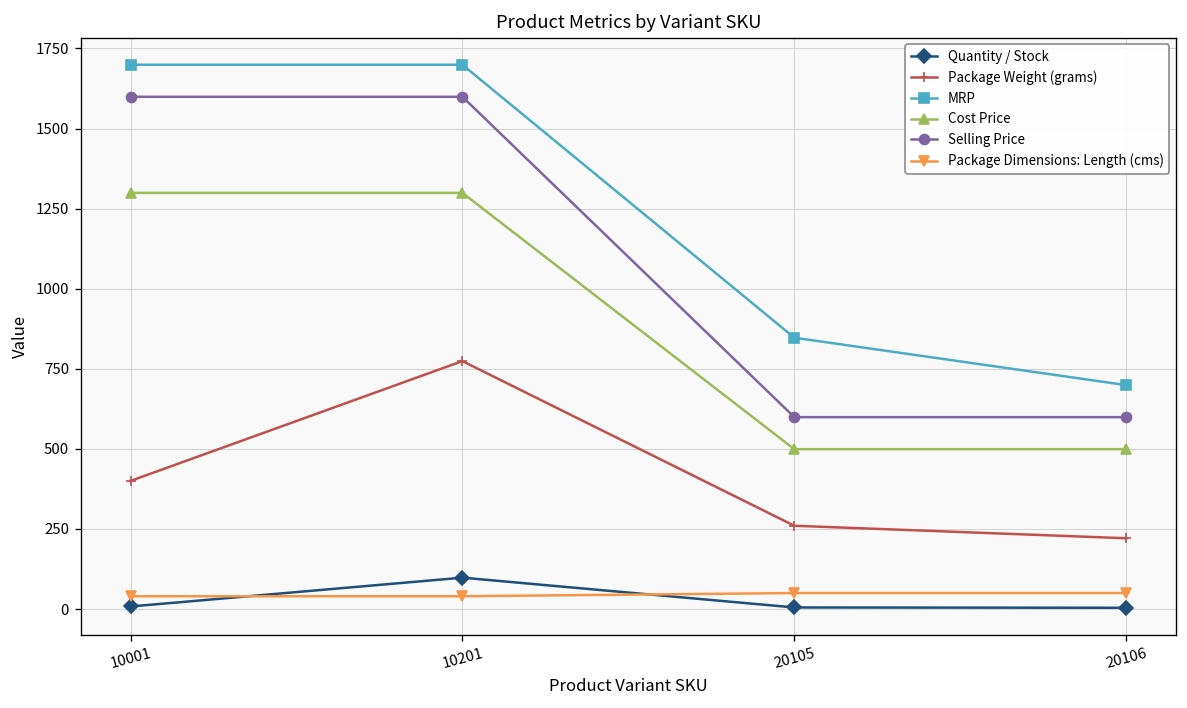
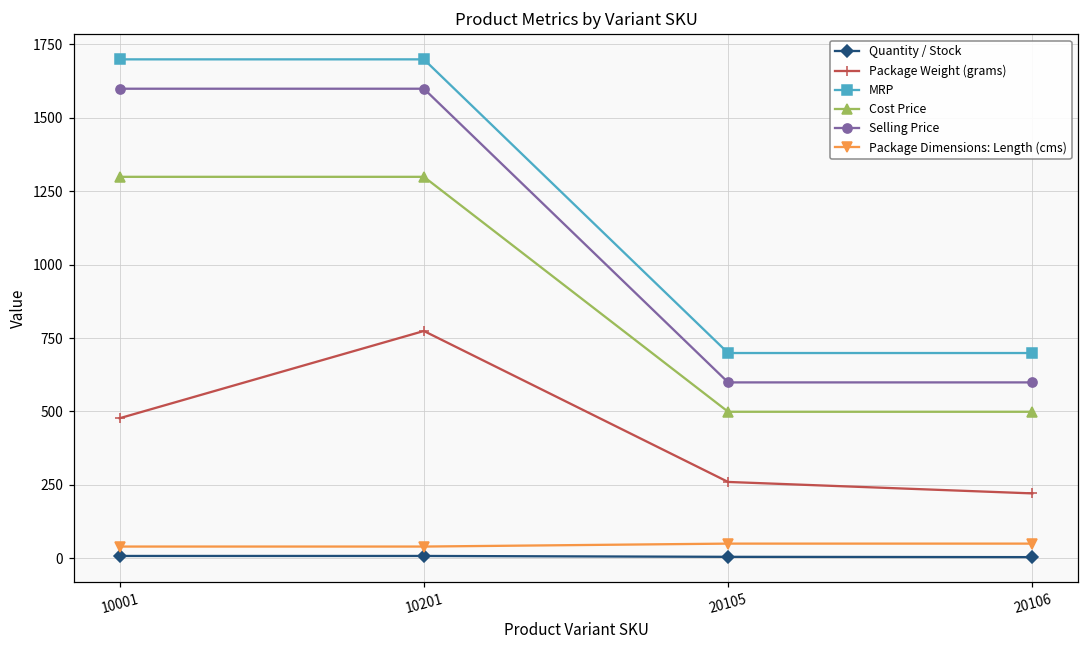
  {
    "Quantity / Stock": {
      "10001": 10,
-     "10201": 100,
+     "10201": 10,
      "20105": 10,
      "20106": 0
    },
    "Package Weight (grams)": {
-     "10001": 400,
+     "10001": 480,
      "10201": 770,
      "20105": 260,
      "20106": 220
    },
    "MRP": {
      "10001": 1700,
      "10201": 1700,
-     "20105": 850,
+     "20105": 700,
      "20106": 700
    },
    "Cost Price": {
      "10001": 1300,
      "10201": 1300,
      "20105": 500,
      "20106": 500
    },
    "Selling Price": {
      "10001": 1600,
      "10201": 1600,
      "20105": 600,
      "20106": 600
    },
    "Package Dimensions: Length (cms)": {
      "10001": 40,
      "10201": 40,
      "20105": 50,
      "20106": 50
    }
  }
